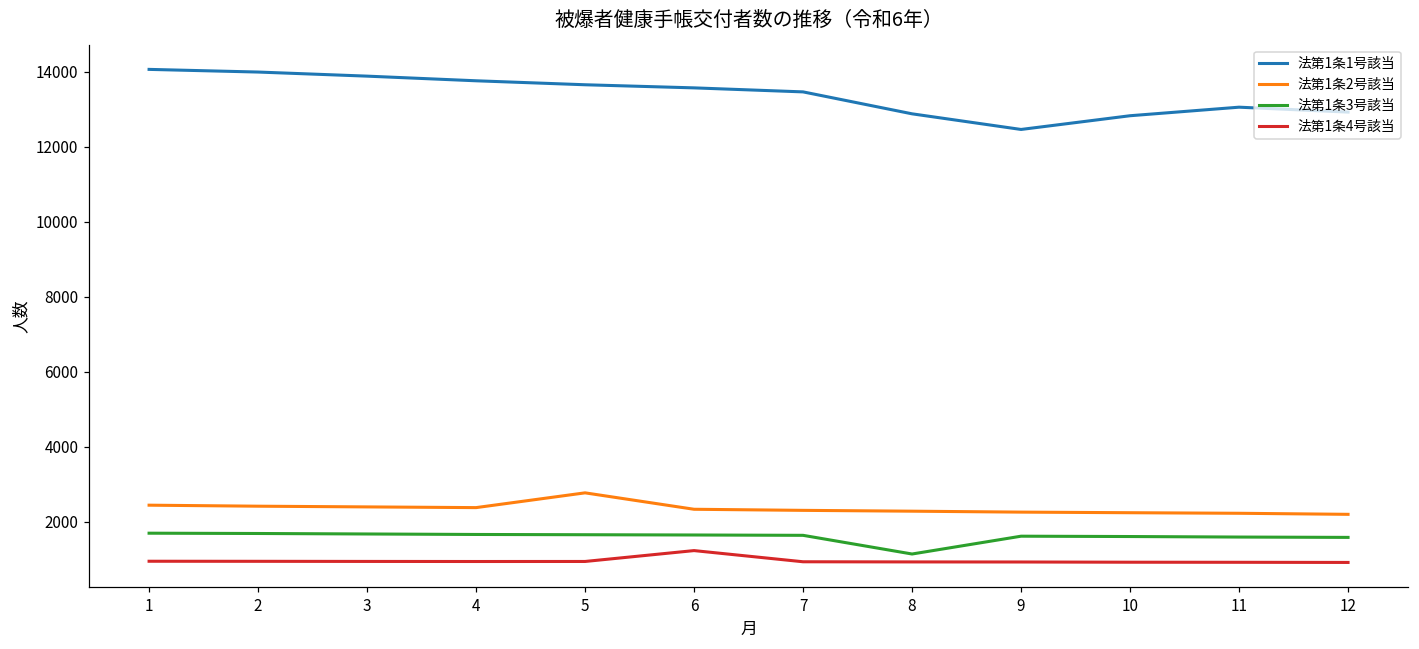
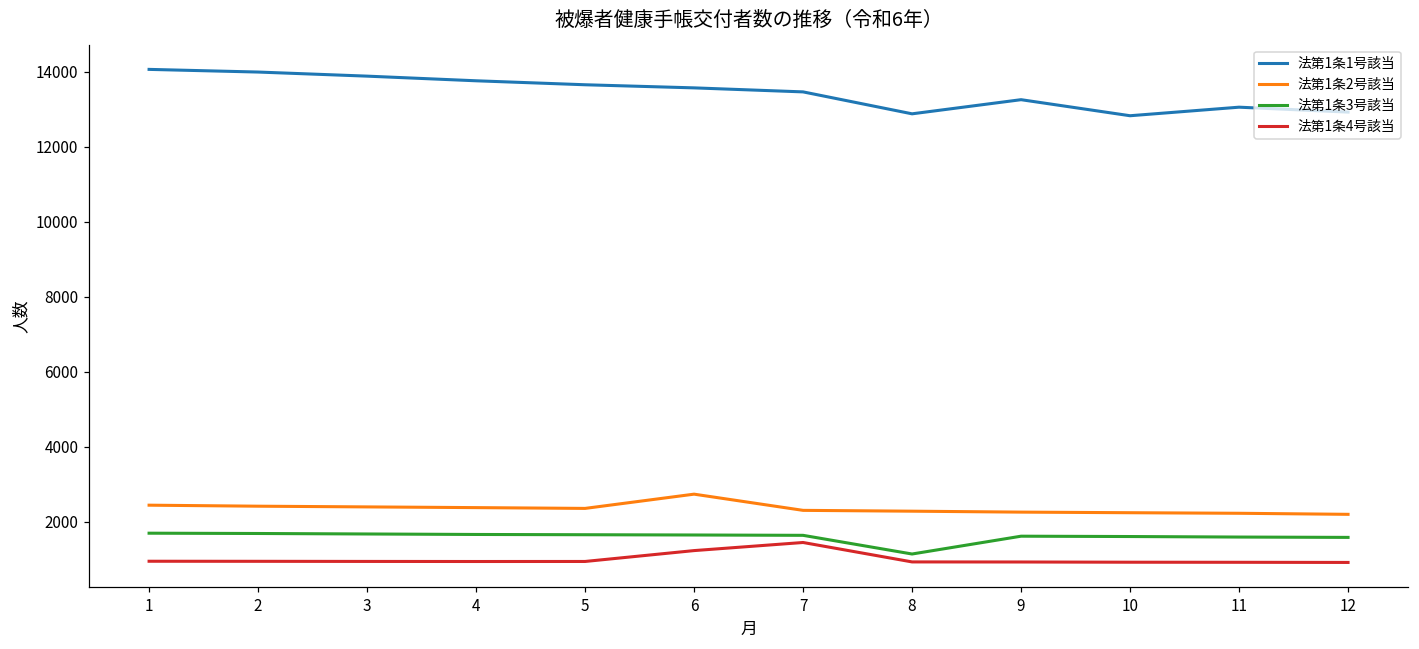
  {
    "法第1条1号該当": {
      "1": 14100,
      "2": 14000,
      "3": 13900,
      "4": 13800,
      "5": 13700,
      "6": 13600,
      "7": 13500,
      "8": 12900,
-     "9": 12500,
+     "9": 13300,
      "10": 12800,
      "11": 13100
    },
    "法第1条2号該当": {
      "1": 2400,
      "2": 2400,
      "3": 2400,
      "4": 2400,
-     "5": 2800,
-     "6": 2300,
+     "5": 2400,
+     "6": 2700,
      "7": 2300,
      "8": 2300,
      "9": 2300,
      "10": 2200,
      "11": 2200,
      "12": 2200
    },
    "法第1条3号該当": {
      "1": 1700,
      "2": 1700,
      "3": 1700,
      "4": 1700,
      "5": 1700,
      "6": 1600,
      "7": 1600,
      "8": 1100,
      "9": 1600,
      "10": 1600,
      "11": 1600,
      "12": 1600
    },
    "法第1条4号該当": {
      "1": 900,
      "2": 900,
      "3": 900,
      "4": 900,
      "5": 900,
      "6": 1200,
-     "7": 900,
+     "7": 1400,
      "8": 900,
      "9": 900,
      "10": 900,
      "11": 900,
      "12": 900
    }
  }
